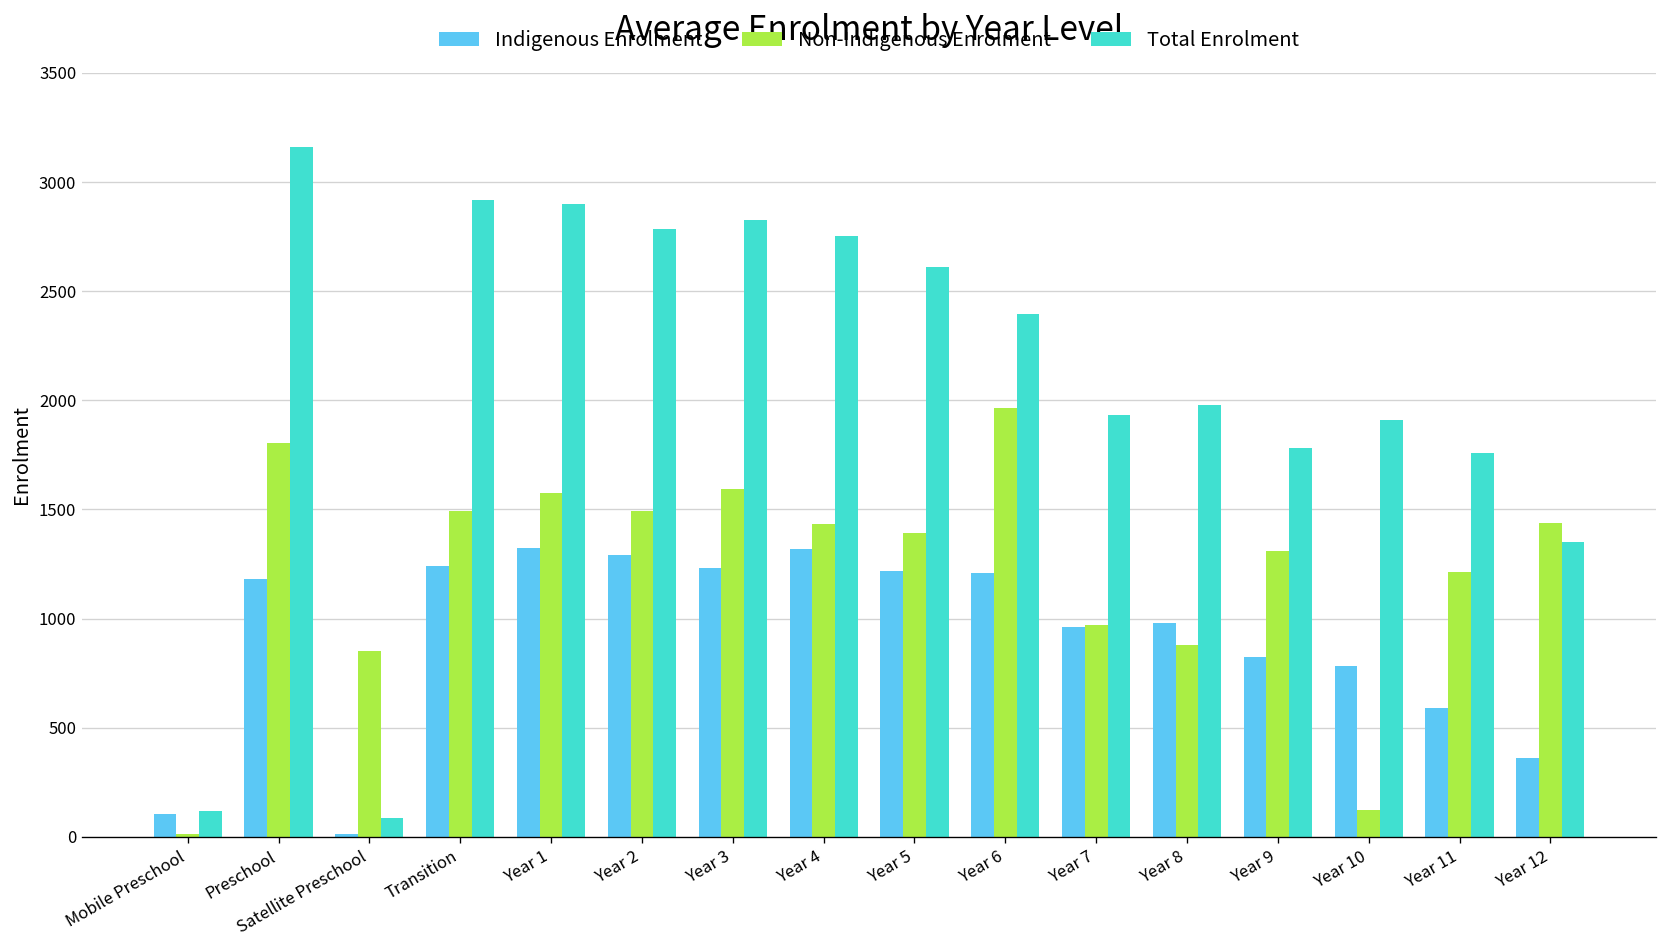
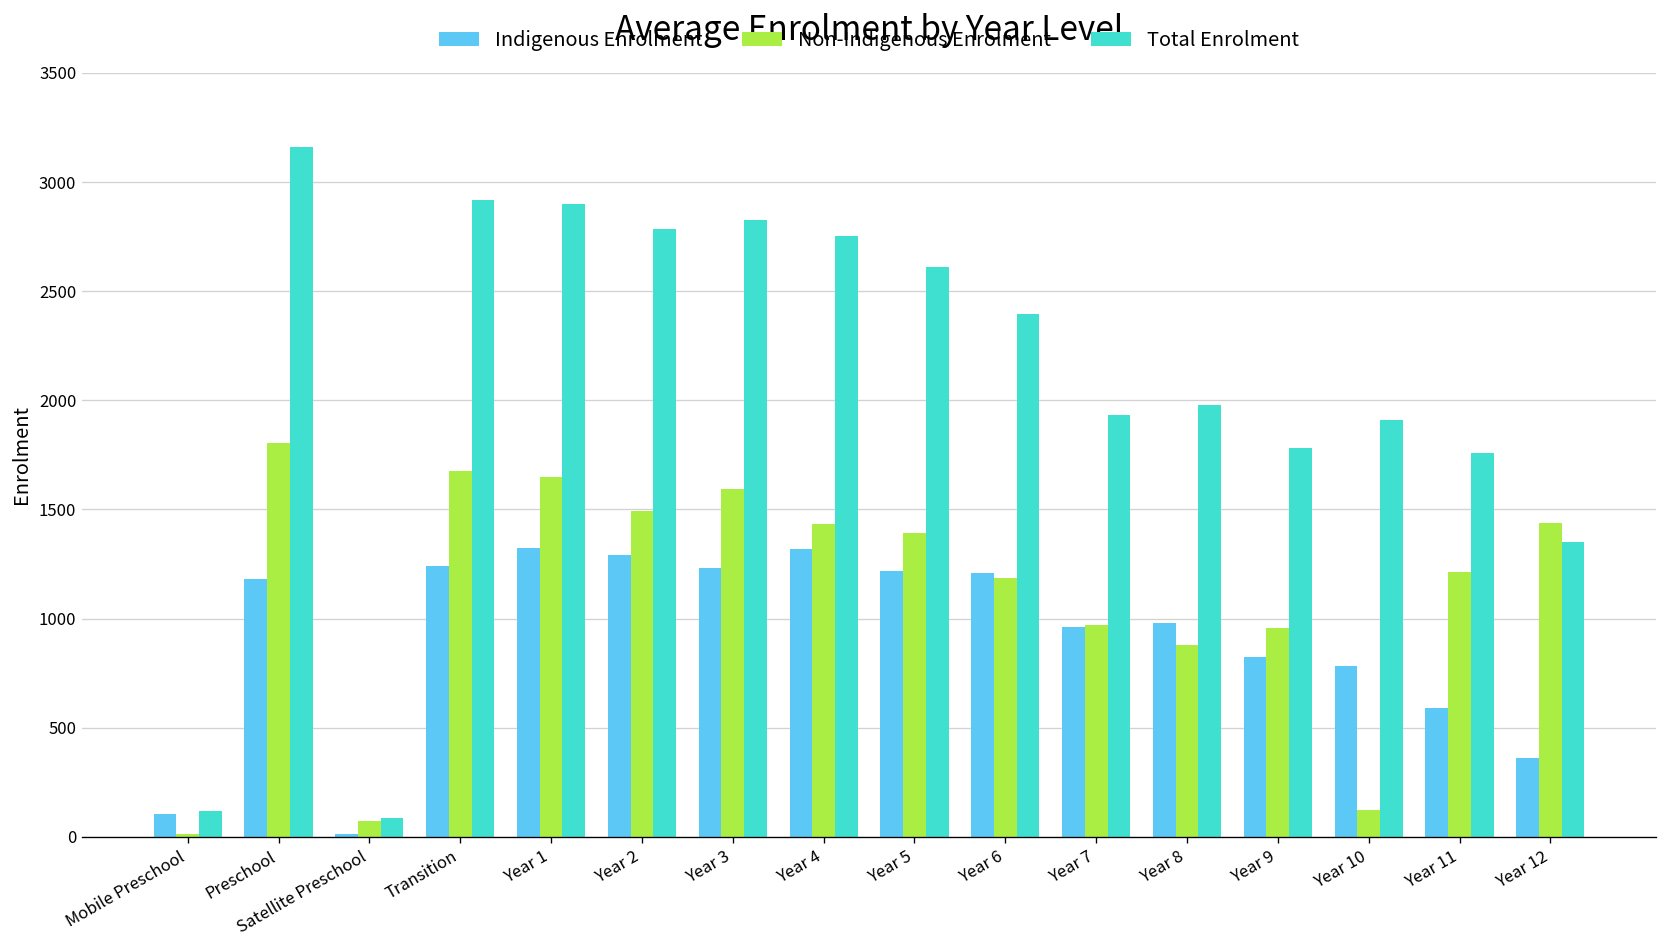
  {
    "Non-Indigenous Enrolment": {
      "Preschool": 1800,
-     "Satellite Preschool": 850,
-     "Transition": 1490,
-     "Year 1": 1570,
+     "Satellite Preschool": 70,
+     "Transition": 1680,
+     "Year 1": 1650,
      "Year 2": 1490,
      "Year 3": 1590,
      "Year 4": 1430,
      "Year 5": 1390,
-     "Year 6": 1970,
+     "Year 6": 1190,
      "Year 7": 970,
      "Year 8": 880,
-     "Year 9": 1310,
+     "Year 9": 960,
      "Year 10": 120,
      "Year 11": 1220,
      "Year 12": 1440
    }
  }
